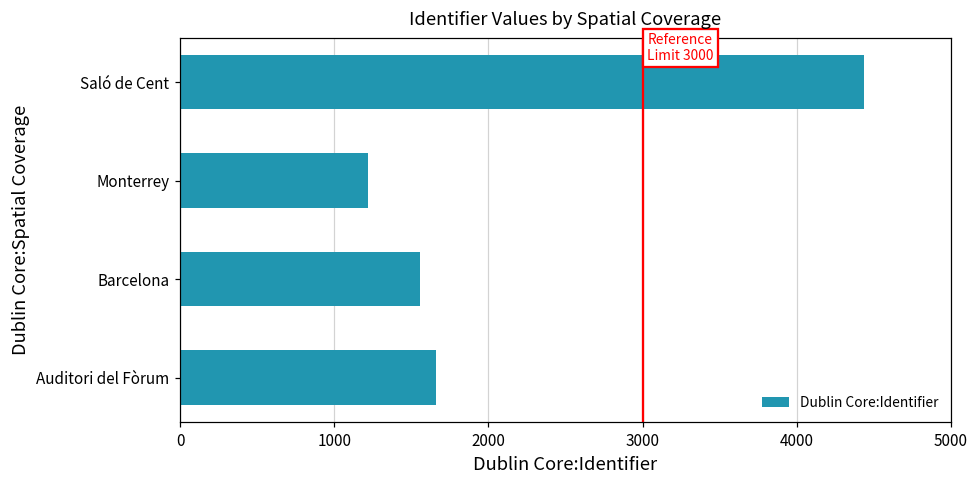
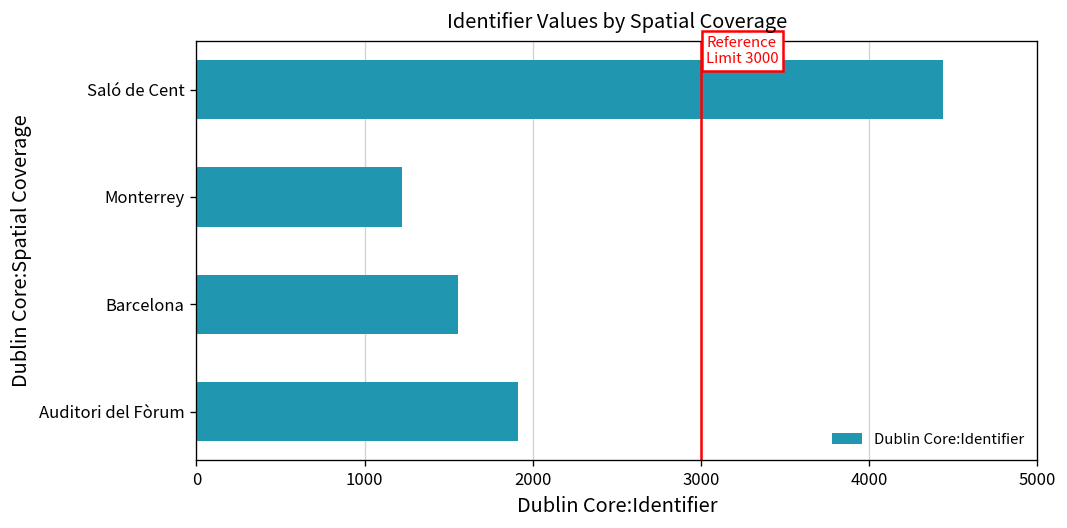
  {
    "Saló de Cent": 4440,
    "Monterrey": 1220,
    "Barcelona": 1560,
-   "Auditori del Fòrum": 1660
+   "Auditori del Fòrum": 1920
  }
